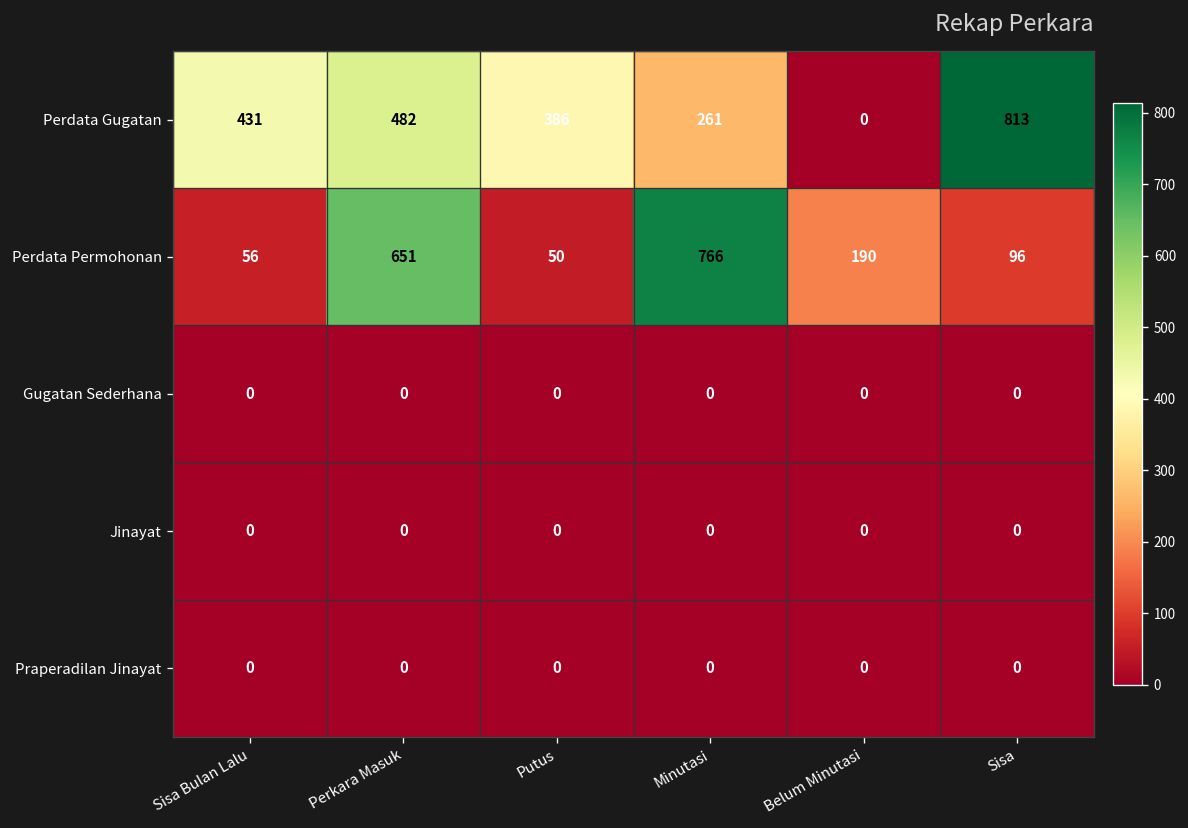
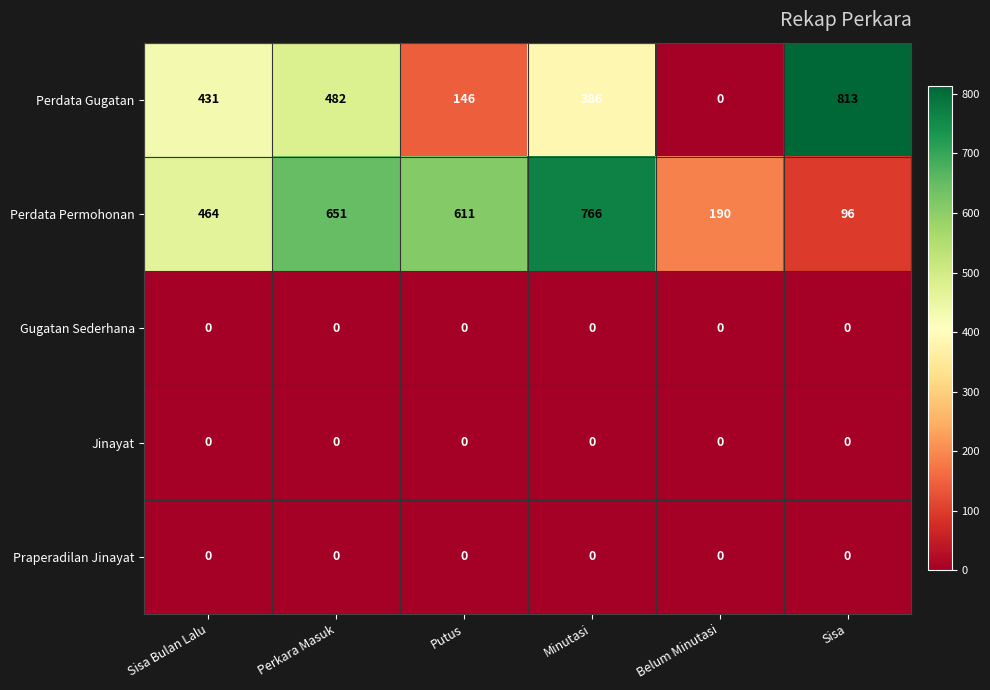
  {
    "Perdata Gugatan": {
      "Sisa Bulan Lalu": 431,
      "Perkara Masuk": 482,
-     "Putus": 386,
-     "Minutasi": 261,
+     "Putus": 146,
+     "Minutasi": 386,
      "Belum Minutasi": 0,
      "Sisa": 813
    },
    "Perdata Permohonan": {
-     "Sisa Bulan Lalu": 56,
+     "Sisa Bulan Lalu": 464,
      "Perkara Masuk": 651,
-     "Putus": 50,
+     "Putus": 611,
      "Minutasi": 766,
      "Belum Minutasi": 190,
      "Sisa": 96
    },
    "Gugatan Sederhana": {
      "Sisa Bulan Lalu": 0,
      "Perkara Masuk": 0,
      "Putus": 0,
      "Minutasi": 0,
      "Belum Minutasi": 0,
      "Sisa": 0
    },
    "Jinayat": {
      "Sisa Bulan Lalu": 0,
      "Perkara Masuk": 0,
      "Putus": 0,
      "Minutasi": 0,
      "Belum Minutasi": 0,
      "Sisa": 0
    },
    "Praperadilan Jinayat": {
      "Sisa Bulan Lalu": 0,
      "Perkara Masuk": 0,
      "Putus": 0,
      "Minutasi": 0,
      "Belum Minutasi": 0,
      "Sisa": 0
    }
  }
